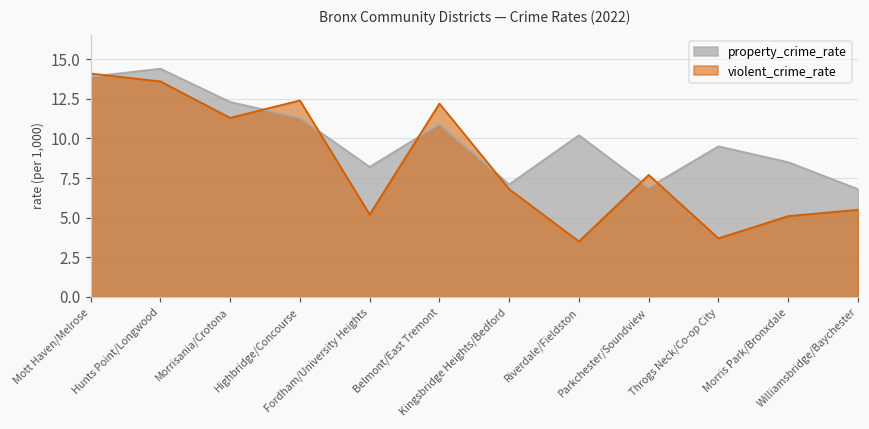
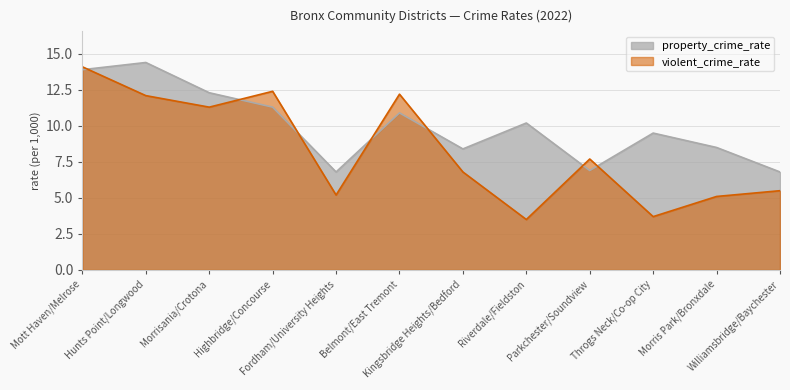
  {
    "property_crime_rate": {
      "Mott Haven/Melrose": 13.9,
      "Hunts Point/Longwood": 14.4,
      "Morrisania/Crotona": 12.3,
      "Highbridge/Concourse": 11.3,
-     "Fordham/University Heights": 8.2,
+     "Fordham/University Heights": 6.8,
      "Belmont/East Tremont": 10.9,
-     "Kingsbridge Heights/Bedford": 7.1,
+     "Kingsbridge Heights/Bedford": 8.4,
      "Riverdale/Fieldston": 10.2,
      "Parkchester/Soundview": 6.9,
      "Throgs Neck/Co-op City": 9.5,
      "Morris Park/Bronxdale": 8.5,
      "Williamsbridge/Baychester": 6.8
    },
    "violent_crime_rate": {
      "Mott Haven/Melrose": 14.1,
-     "Hunts Point/Longwood": 13.6,
+     "Hunts Point/Longwood": 12.1,
      "Morrisania/Crotona": 11.3,
      "Highbridge/Concourse": 12.4,
      "Fordham/University Heights": 5.2,
      "Belmont/East Tremont": 12.2,
      "Kingsbridge Heights/Bedford": 6.8,
      "Riverdale/Fieldston": 3.5,
      "Parkchester/Soundview": 7.7,
      "Throgs Neck/Co-op City": 3.7,
      "Morris Park/Bronxdale": 5.1,
      "Williamsbridge/Baychester": 5.5
    }
  }
